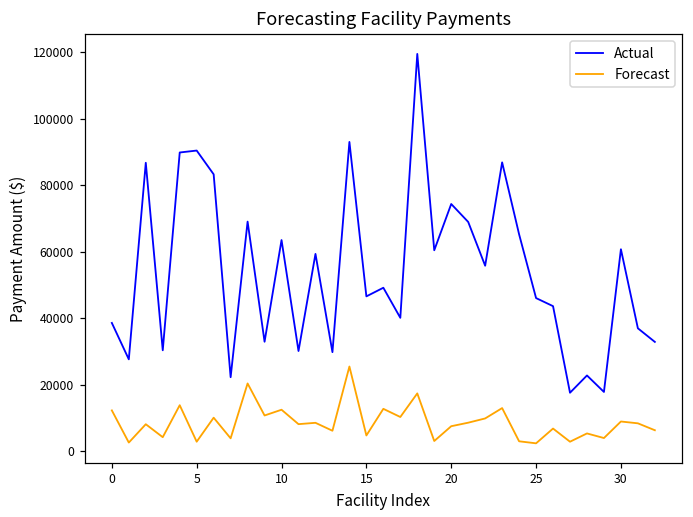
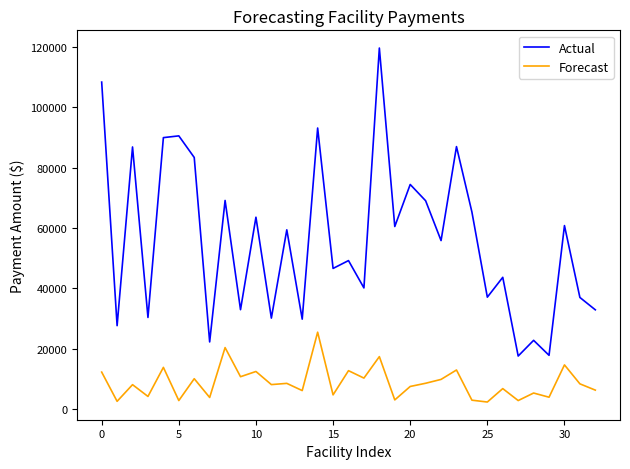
  {
    "Actual": {
-     "0": 39000,
+     "0": 108000,
      "5": 90000,
      "10": 64000,
      "15": 47000,
      "20": 74000,
-     "25": 46000,
+     "25": 37000,
      "30": 61000
    },
    "Forecast": {
      "0": 12000,
      "5": 3000,
      "10": 13000,
      "15": 5000,
      "20": 8000,
      "25": 2000,
-     "30": 9000
+     "30": 15000
    }
  }
